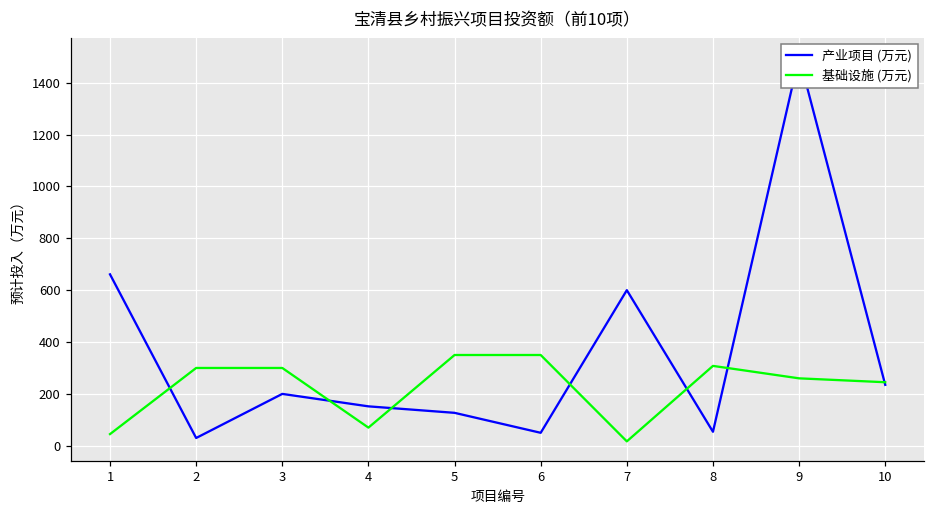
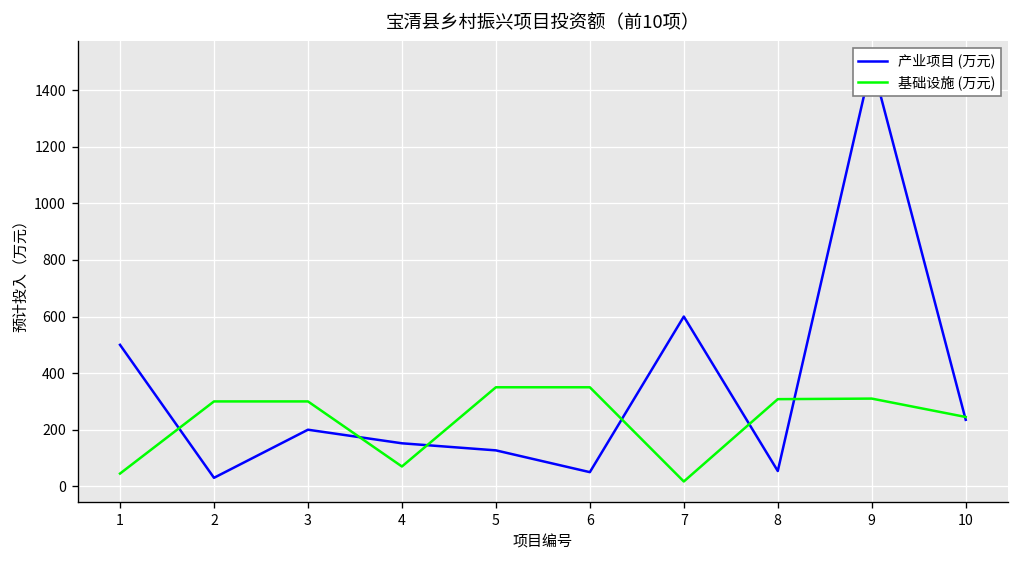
  {
    "产业项目 (万元)": {
-     "1": 660,
+     "1": 500,
      "2": 30,
      "3": 200,
      "4": 150,
      "5": 130,
      "6": 50,
      "7": 600,
      "8": 50
    },
    "基础设施 (万元)": {
      "1": 50,
      "2": 300,
      "3": 300,
      "4": 70,
      "5": 350,
      "6": 350,
      "7": 20,
      "8": 310,
-     "9": 260
+     "9": 310
    }
  }
